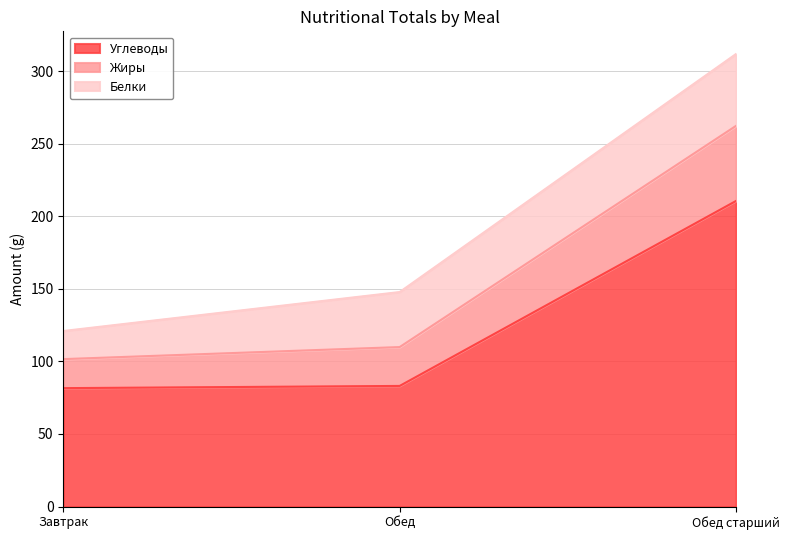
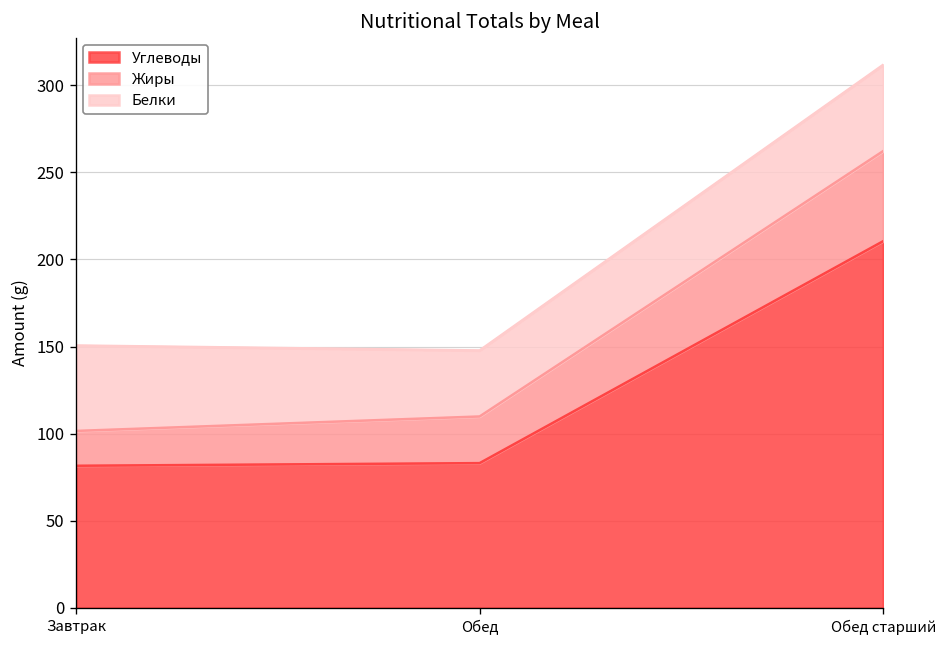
  {
    "Углеводы": {
      "Завтрак": 82,
      "Обед": 83,
      "Обед старший": 211
    },
    "Жиры": {
      "Завтрак": 20,
      "Обед": 27,
      "Обед старший": 52
    },
    "Белки": {
-     "Завтрак": 19,
+     "Завтрак": 49,
      "Обед": 38,
      "Обед старший": 50
    }
  }
